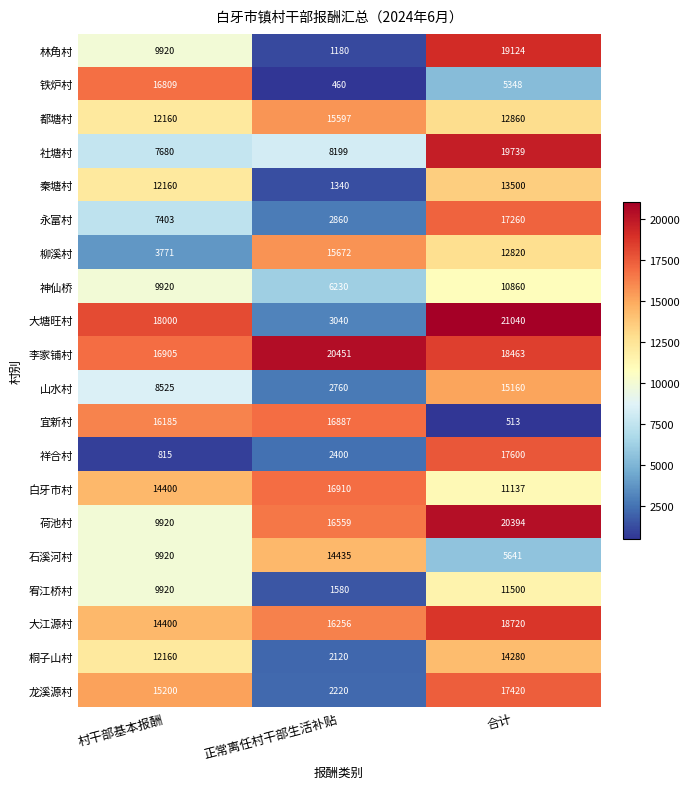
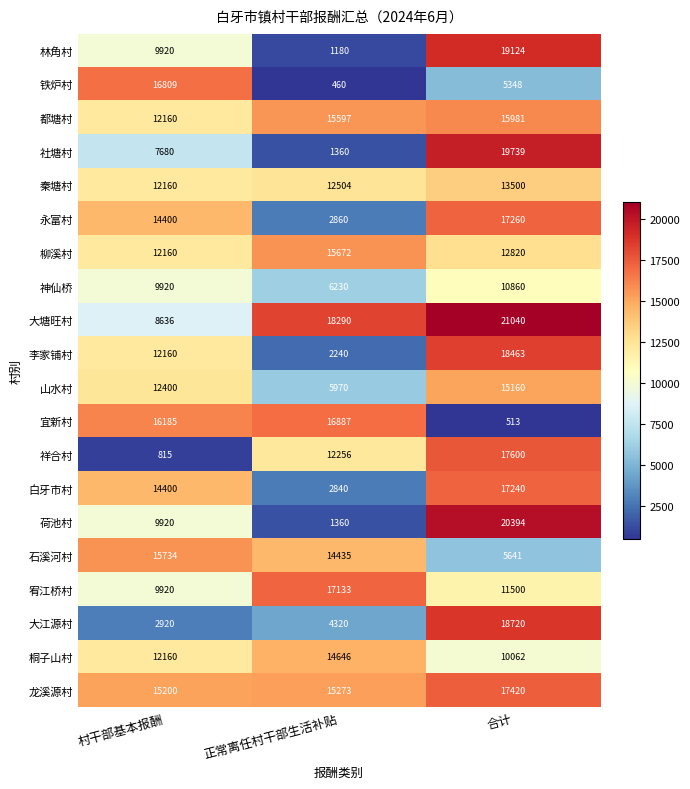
  {
    "林角村": {
      "村干部基本报酬": 9920,
      "正常离任村干部生活补贴": 1180,
      "合计": 19124
    },
    "铁炉村": {
      "村干部基本报酬": 16809,
      "正常离任村干部生活补贴": 460,
      "合计": 5348
    },
    "都塘村": {
      "村干部基本报酬": 12160,
      "正常离任村干部生活补贴": 15597,
-     "合计": 12860
+     "合计": 15981
    },
    "社塘村": {
      "村干部基本报酬": 7680,
-     "正常离任村干部生活补贴": 8199,
+     "正常离任村干部生活补贴": 1360,
      "合计": 19739
    },
    "秦塘村": {
      "村干部基本报酬": 12160,
-     "正常离任村干部生活补贴": 1340,
+     "正常离任村干部生活补贴": 12504,
      "合计": 13500
    },
    "永富村": {
-     "村干部基本报酬": 7403,
+     "村干部基本报酬": 14400,
      "正常离任村干部生活补贴": 2860,
      "合计": 17260
    },
    "柳溪村": {
-     "村干部基本报酬": 3771,
+     "村干部基本报酬": 12160,
      "正常离任村干部生活补贴": 15672,
      "合计": 12820
    },
    "神仙桥": {
      "村干部基本报酬": 9920,
      "正常离任村干部生活补贴": 6230,
      "合计": 10860
    },
    "大塘旺村": {
-     "村干部基本报酬": 18000,
-     "正常离任村干部生活补贴": 3040,
+     "村干部基本报酬": 8636,
+     "正常离任村干部生活补贴": 18290,
      "合计": 21040
    },
    "李家铺村": {
-     "村干部基本报酬": 16905,
-     "正常离任村干部生活补贴": 20451,
+     "村干部基本报酬": 12160,
+     "正常离任村干部生活补贴": 2240,
      "合计": 18463
    },
    "山水村": {
-     "村干部基本报酬": 8525,
-     "正常离任村干部生活补贴": 2760,
+     "村干部基本报酬": 12400,
+     "正常离任村干部生活补贴": 5970,
      "合计": 15160
    },
    "宜新村": {
      "村干部基本报酬": 16185,
      "正常离任村干部生活补贴": 16887,
      "合计": 513
    },
    "祥合村": {
      "村干部基本报酬": 815,
-     "正常离任村干部生活补贴": 2400,
+     "正常离任村干部生活补贴": 12256,
      "合计": 17600
    },
    "白牙市村": {
      "村干部基本报酬": 14400,
-     "正常离任村干部生活补贴": 16910,
-     "合计": 11137
+     "正常离任村干部生活补贴": 2840,
+     "合计": 17240
    },
    "荷池村": {
      "村干部基本报酬": 9920,
-     "正常离任村干部生活补贴": 16559,
+     "正常离任村干部生活补贴": 1360,
      "合计": 20394
    },
    "石溪河村": {
-     "村干部基本报酬": 9920,
+     "村干部基本报酬": 15734,
      "正常离任村干部生活补贴": 14435,
      "合计": 5641
    },
    "宥江桥村": {
      "村干部基本报酬": 9920,
-     "正常离任村干部生活补贴": 1580,
+     "正常离任村干部生活补贴": 17133,
      "合计": 11500
    },
    "大江源村": {
-     "村干部基本报酬": 14400,
-     "正常离任村干部生活补贴": 16256,
+     "村干部基本报酬": 2920,
+     "正常离任村干部生活补贴": 4320,
      "合计": 18720
    },
    "桐子山村": {
      "村干部基本报酬": 12160,
-     "正常离任村干部生活补贴": 2120,
-     "合计": 14280
+     "正常离任村干部生活补贴": 14646,
+     "合计": 10062
    },
    "龙溪源村": {
      "村干部基本报酬": 15200,
-     "正常离任村干部生活补贴": 2220,
+     "正常离任村干部生活补贴": 15273,
      "合计": 17420
    }
  }
